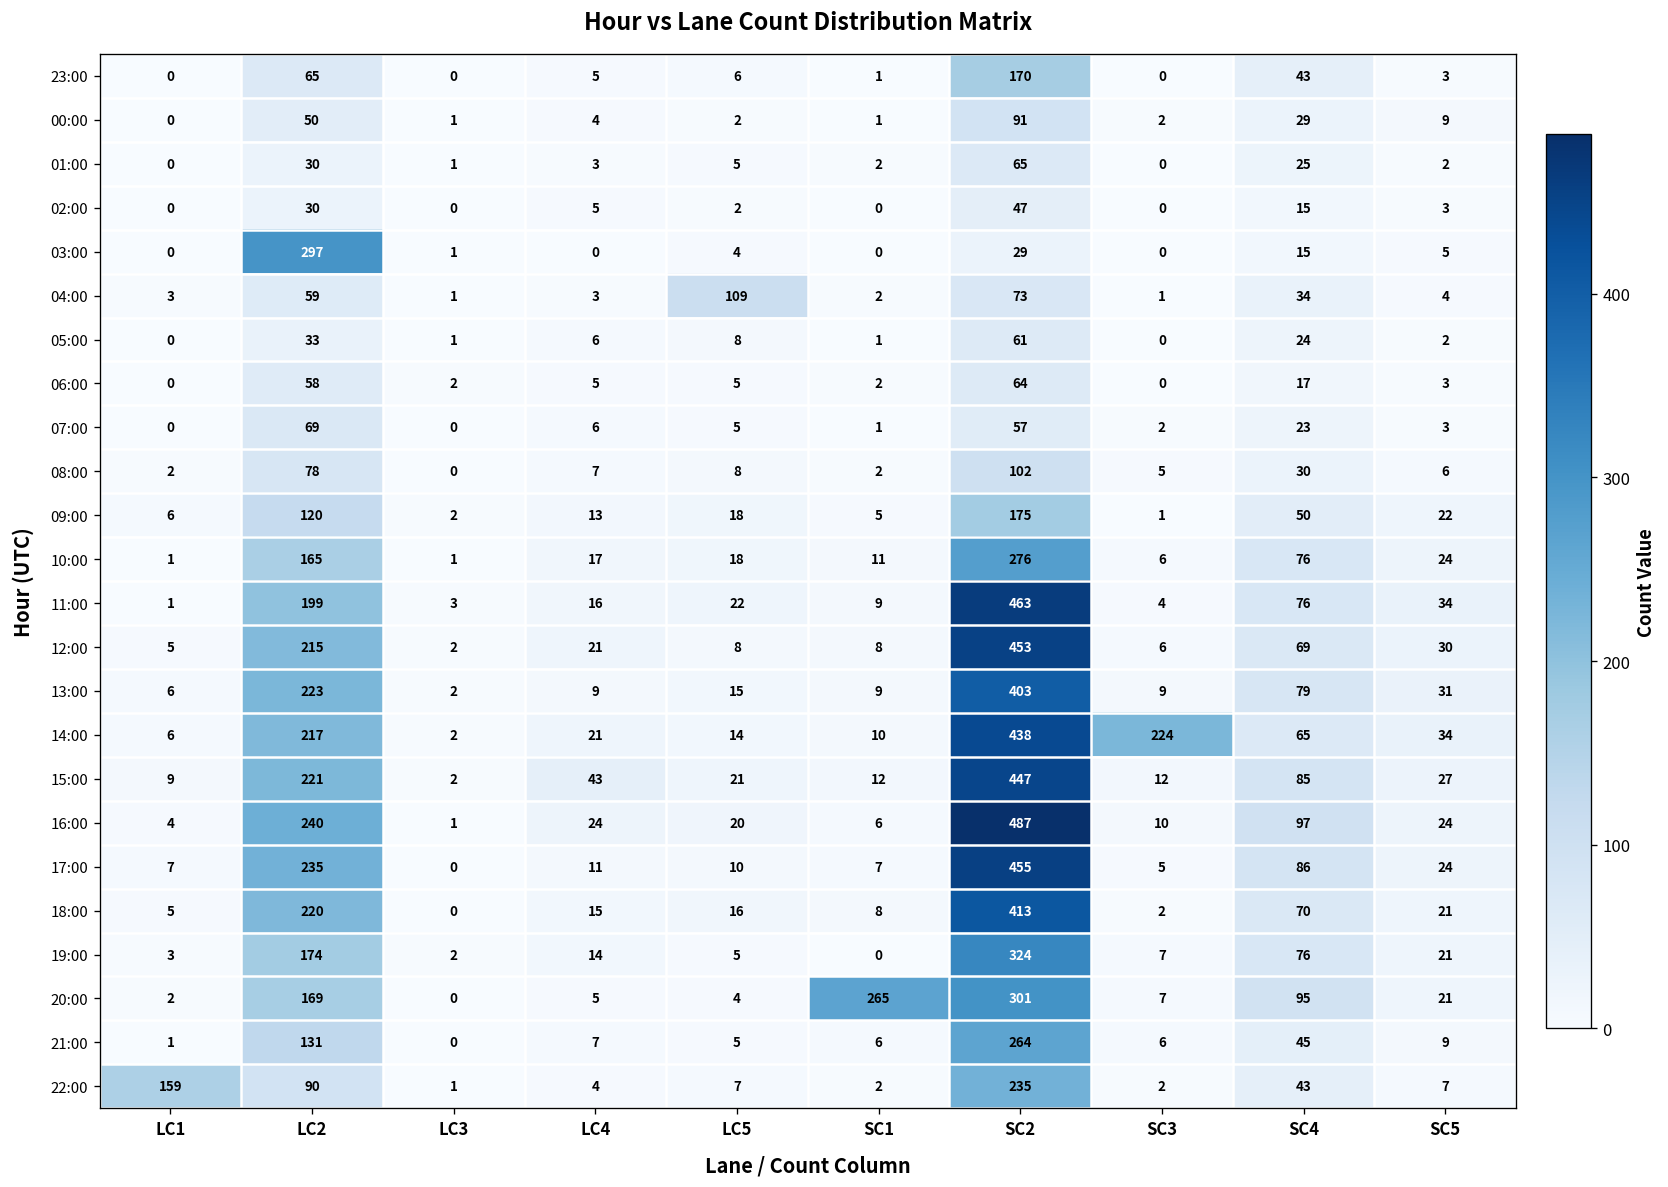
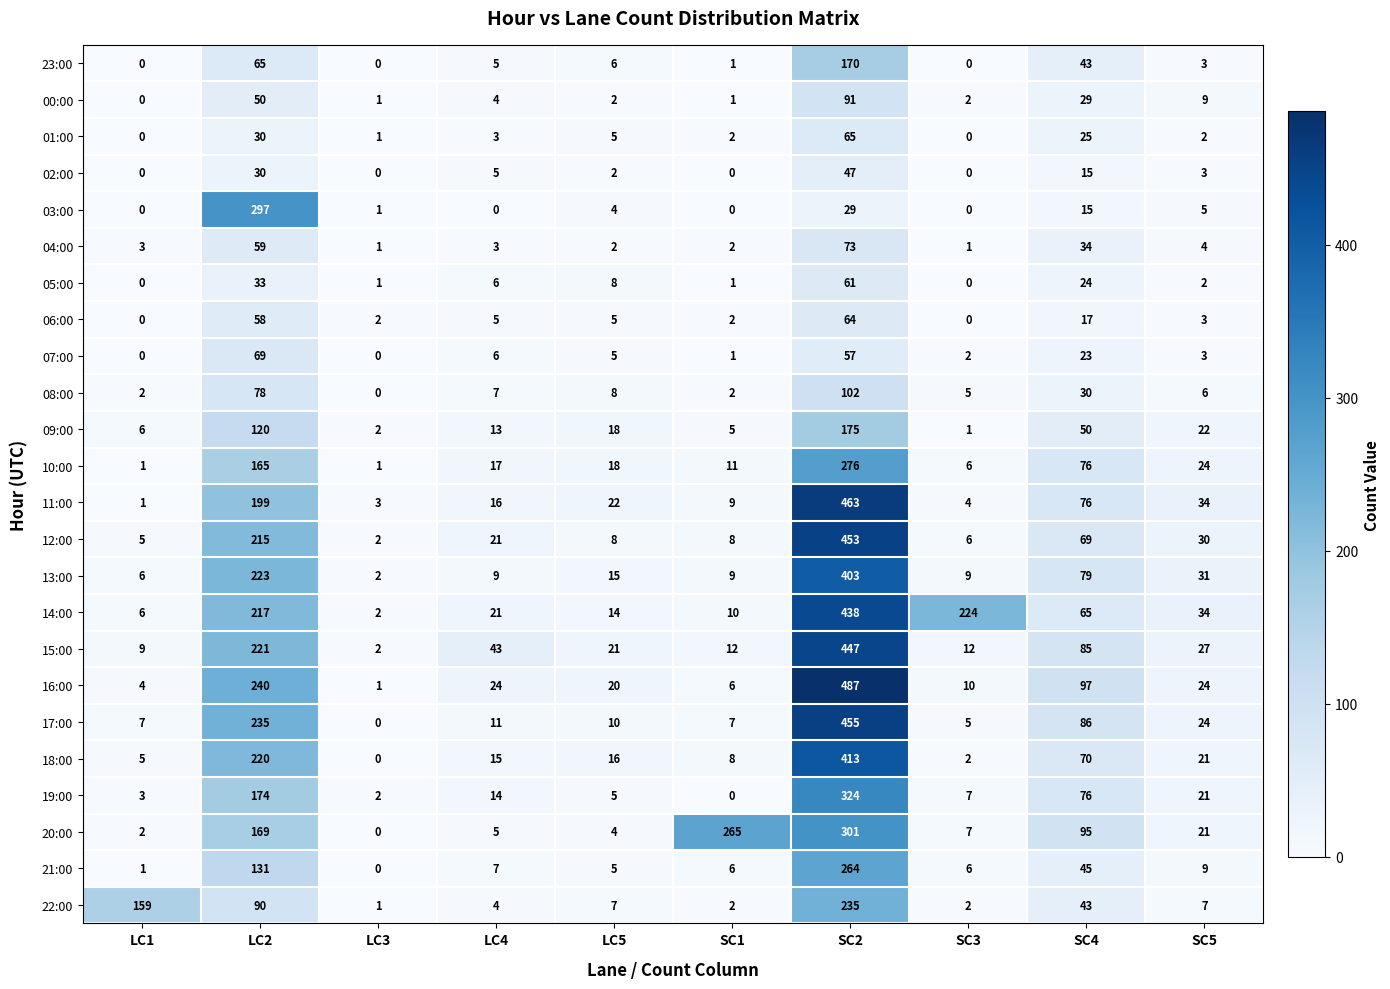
  {
    "04:00": {
      "LC1": 3,
      "LC2": 59,
      "LC3": 1,
      "LC4": 3,
-     "LC5": 109,
+     "LC5": 2,
      "SC1": 2,
      "SC2": 73,
      "SC3": 1,
      "SC4": 34,
      "SC5": 4
    }
  }
